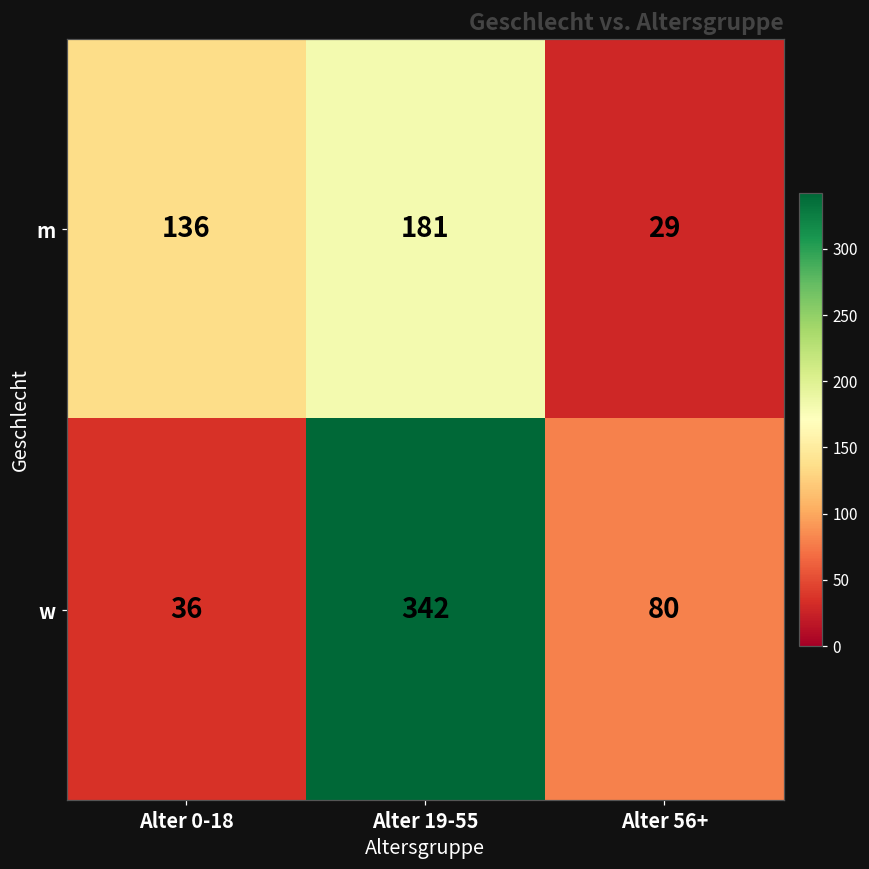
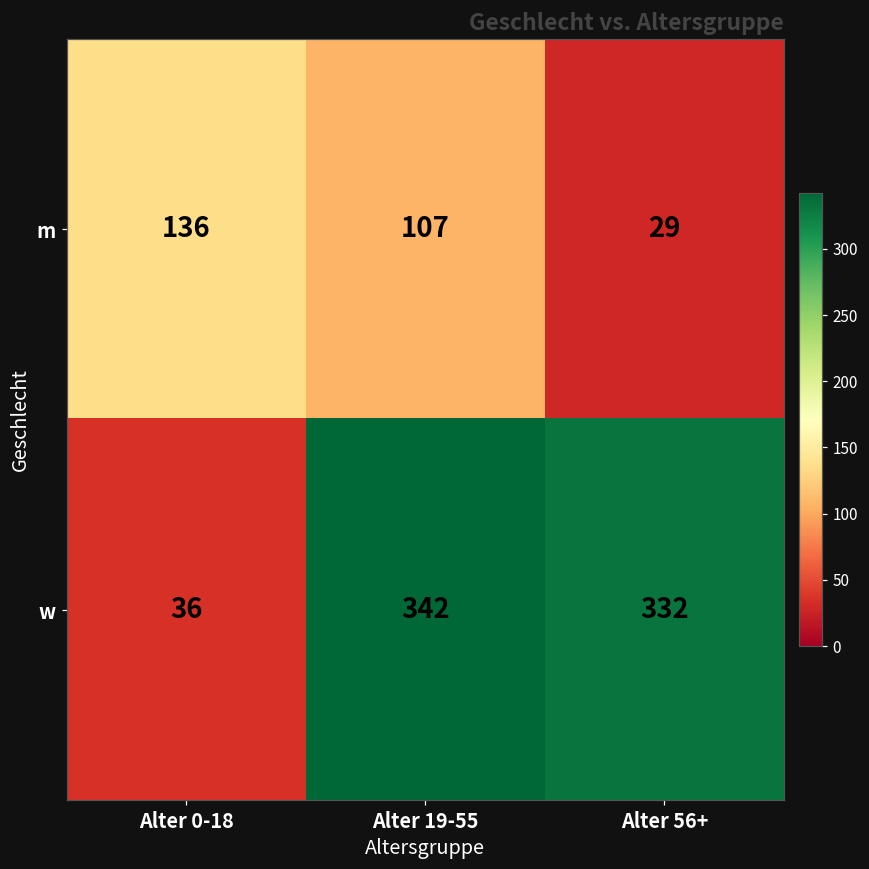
  {
    "m": {
      "Alter 0-18": 136,
-     "Alter 19-55": 181,
+     "Alter 19-55": 107,
      "Alter 56+": 29
    },
    "w": {
      "Alter 0-18": 36,
      "Alter 19-55": 342,
-     "Alter 56+": 80
+     "Alter 56+": 332
    }
  }
